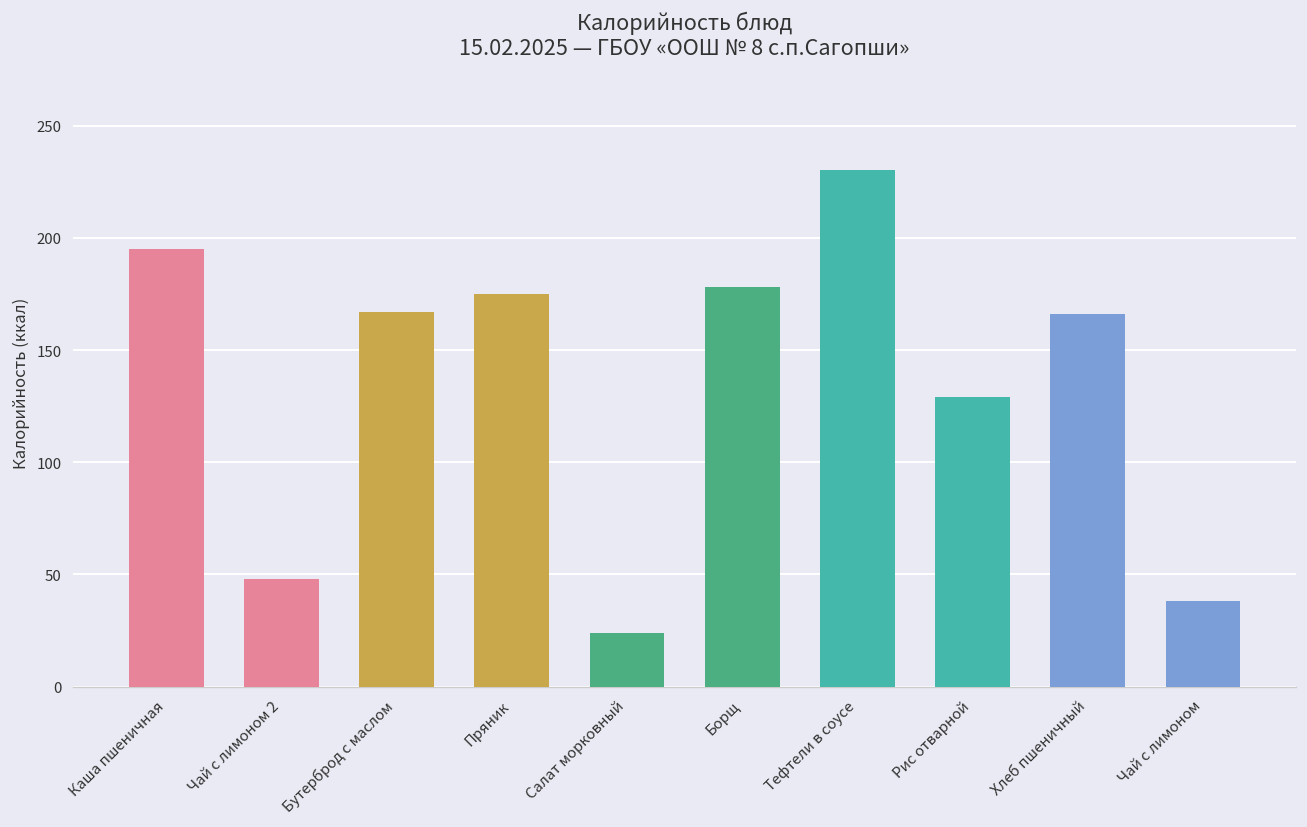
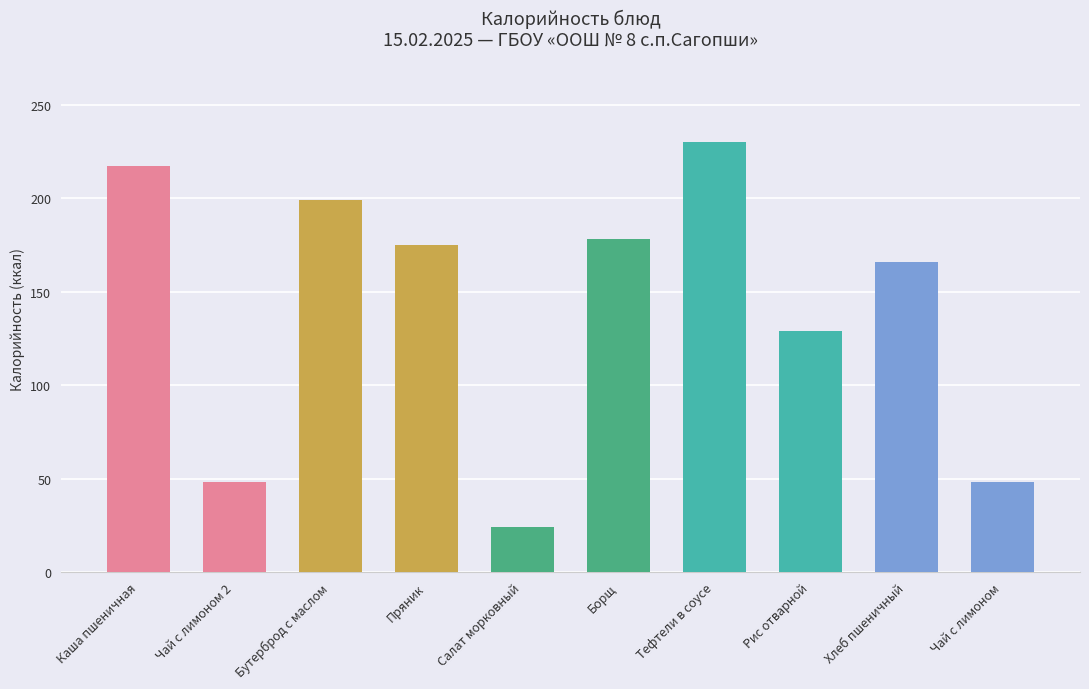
  {
-   "Каша пшеничная": 195,
+   "Каша пшеничная": 217,
    "Чай с лимоном 2": 48,
-   "Бутерброд с маслом": 167,
+   "Бутерброд с маслом": 199,
    "Пряник": 175,
    "Салат морковный": 24,
    "Борщ": 178,
    "Тефтели в соусе": 230,
    "Рис отварной": 129,
    "Хлеб пшеничный": 166,
-   "Чай с лимоном": 38
+   "Чай с лимоном": 48
  }
